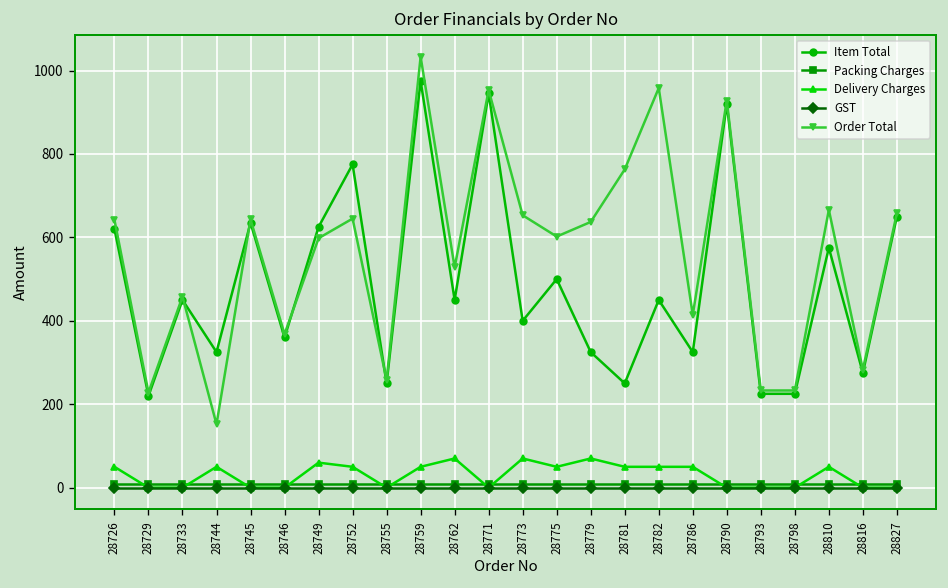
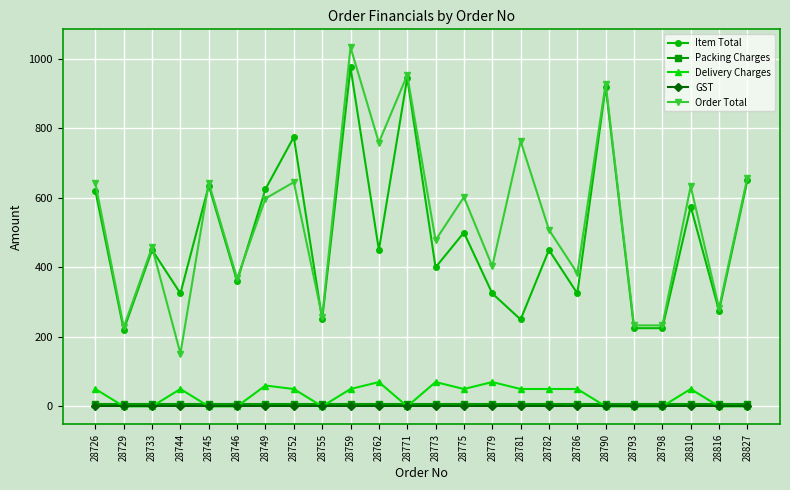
  {
    "Order Total": {
      "28726": 640,
      "28729": 230,
      "28733": 460,
      "28744": 150,
      "28745": 640,
      "28746": 370,
      "28749": 600,
      "28752": 650,
      "28755": 260,
      "28759": 1030,
-     "28762": 530,
+     "28762": 760,
      "28771": 950,
-     "28773": 650,
+     "28773": 480,
      "28775": 600,
-     "28779": 640,
+     "28779": 400,
      "28781": 760,
-     "28782": 960,
-     "28786": 410,
+     "28782": 510,
+     "28786": 380,
      "28790": 930,
      "28793": 230,
      "28798": 230,
-     "28810": 670,
+     "28810": 630,
      "28816": 280,
      "28827": 660
    }
  }
